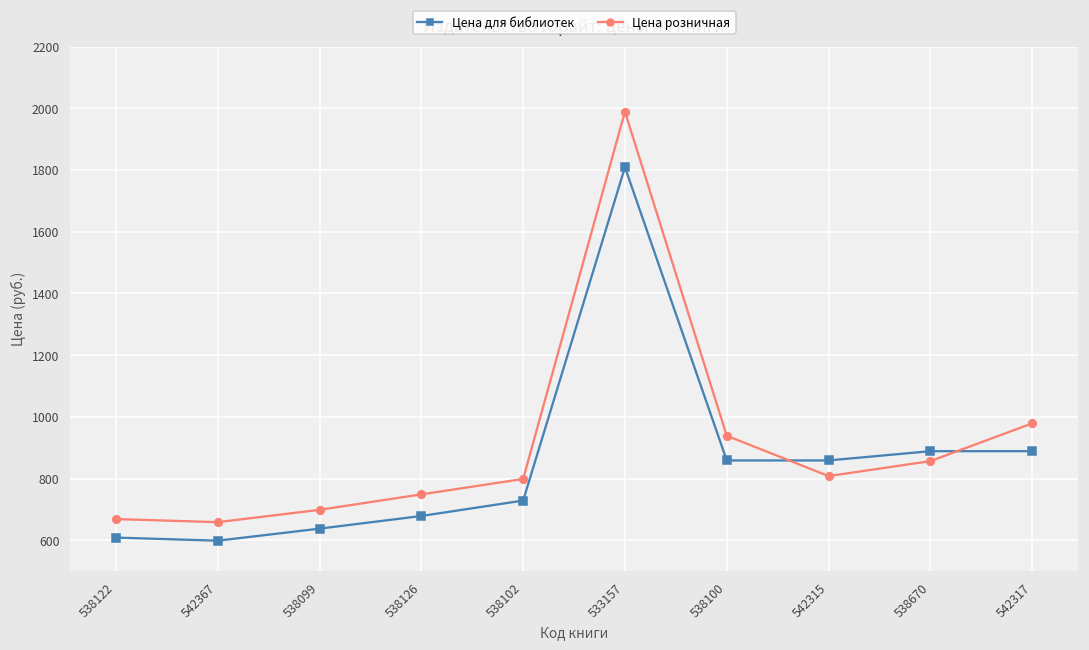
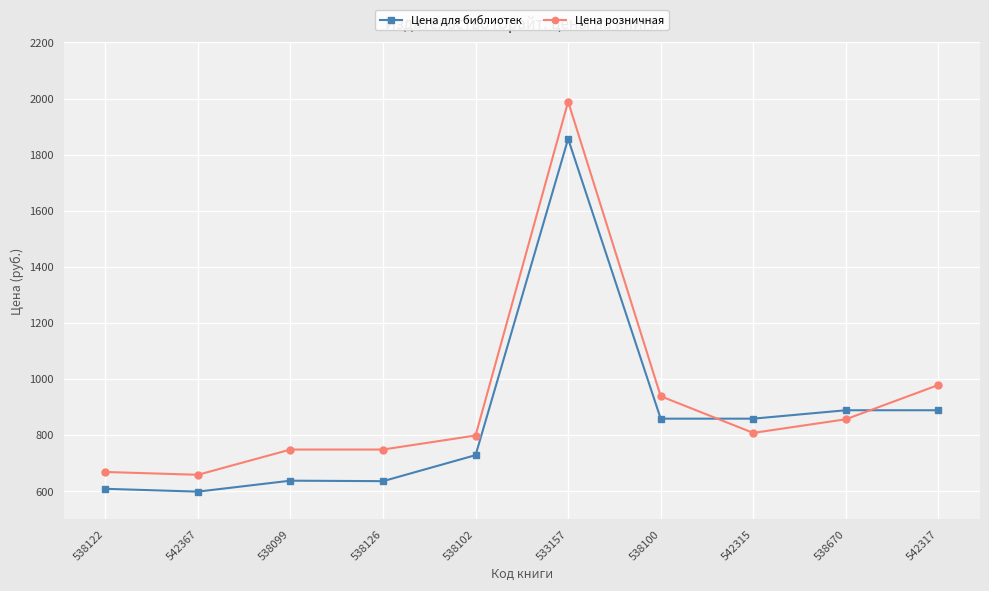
  {
    "Цена для библиотек": {
      "538122": 610,
      "542367": 600,
      "538099": 640,
-     "538126": 680,
+     "538126": 640,
      "538102": 730,
-     "533157": 1810,
+     "533157": 1860,
      "538100": 860,
      "542315": 860,
      "538670": 890,
      "542317": 890
    },
    "Цена розничная": {
      "538122": 670,
      "542367": 660,
-     "538099": 700,
+     "538099": 750,
      "538126": 750,
      "538102": 800,
      "533157": 1990,
      "538100": 940,
      "542315": 810,
      "538670": 860,
      "542317": 980
    }
  }
